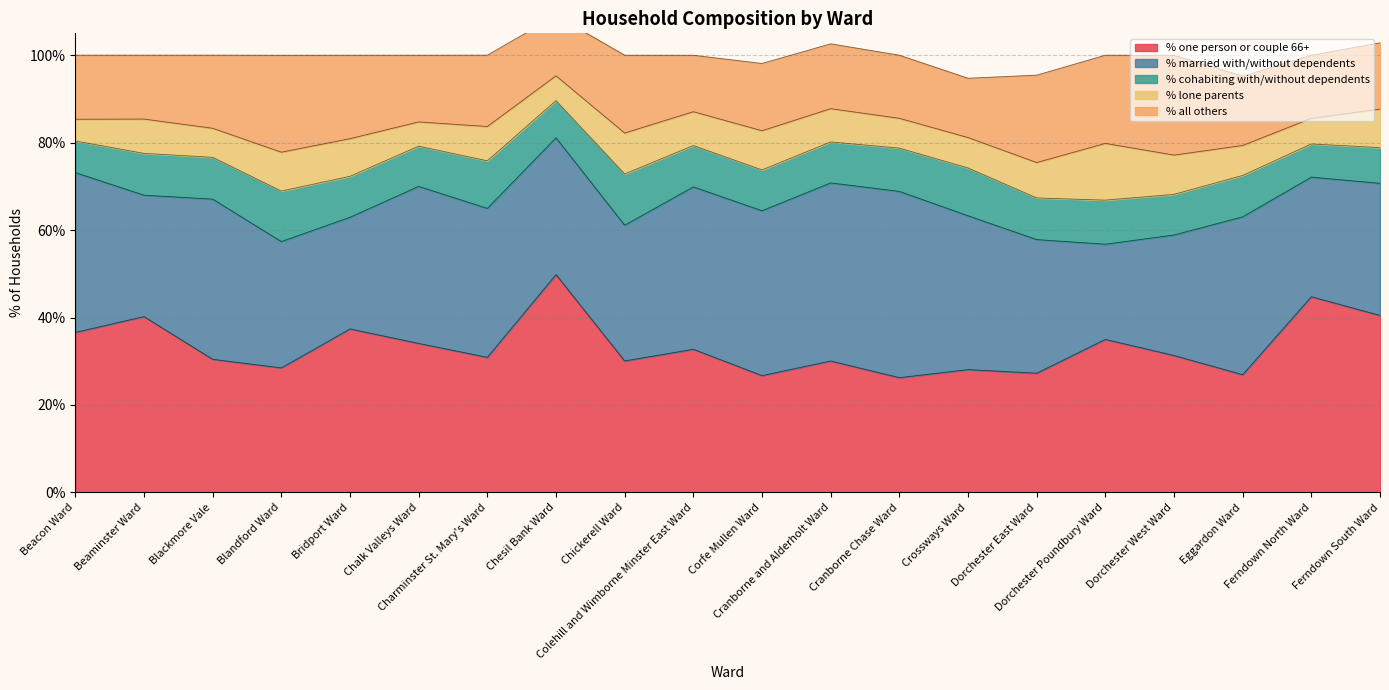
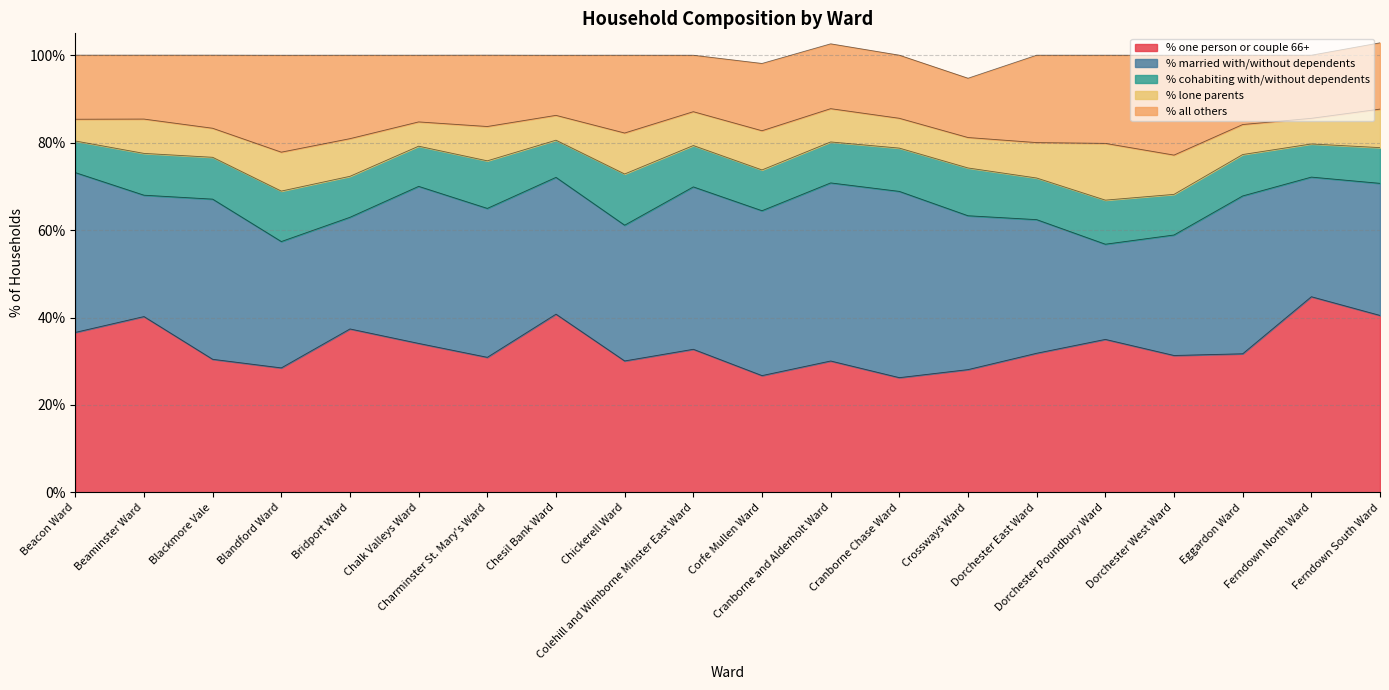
  {
    "% one person or couple 66+": {
      "Beacon Ward": "37%",
      "Beaminster Ward": "40%",
      "Blackmore Vale": "30%",
      "Blandford Ward": "28%",
      "Bridport Ward": "37%",
      "Chalk Valleys Ward": "34%",
      "Charminster St. Mary's Ward": "31%",
-     "Chesil Bank Ward": "50%",
+     "Chesil Bank Ward": "41%",
      "Chickerell Ward": "30%",
      "Colehill and Wimborne Minster East Ward": "33%",
      "Corfe Mullen Ward": "27%",
      "Cranborne and Alderholt Ward": "30%",
      "Cranborne Chase Ward": "26%",
      "Crossways Ward": "28%",
-     "Dorchester East Ward": "27%",
+     "Dorchester East Ward": "32%",
      "Dorchester Poundbury Ward": "35%",
      "Dorchester West Ward": "31%",
-     "Eggardon Ward": "27%",
+     "Eggardon Ward": "32%",
      "Ferndown North Ward": "45%",
      "Ferndown South Ward": "40%"
    }
  }
